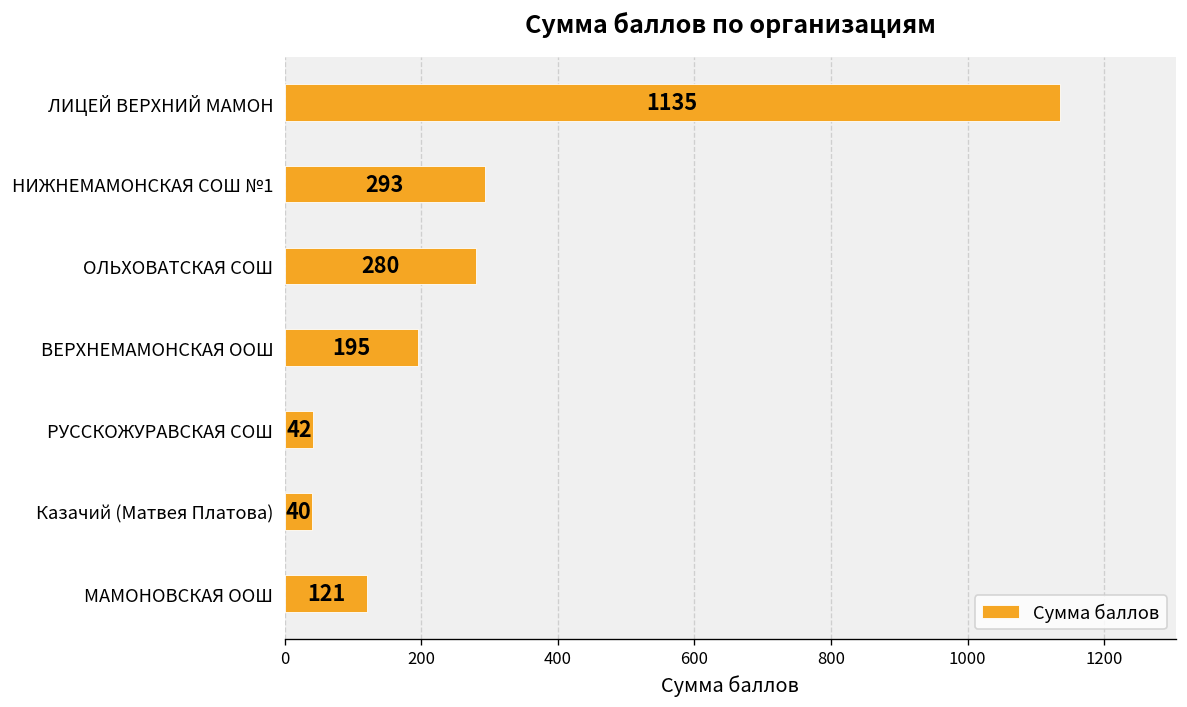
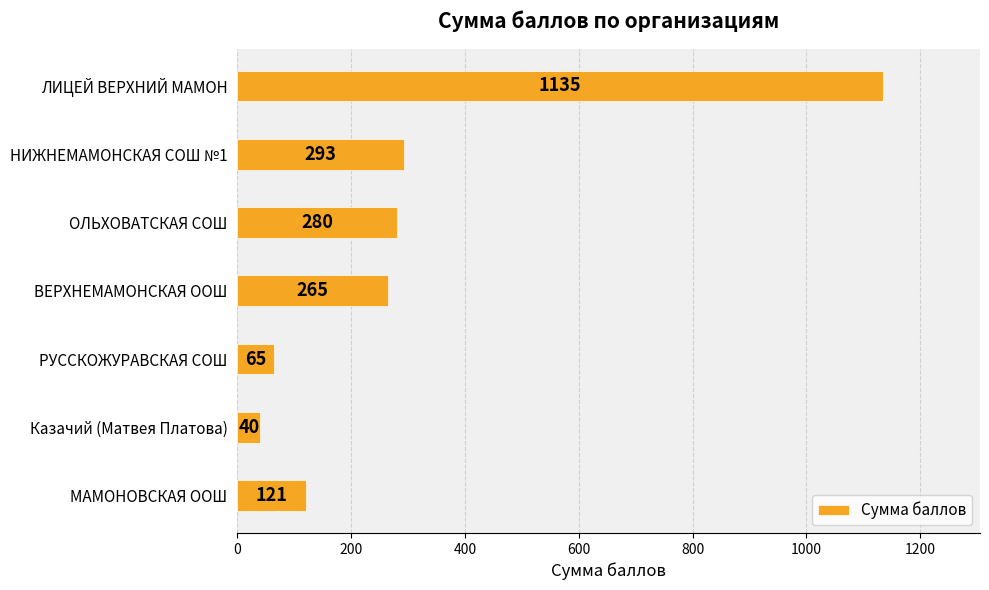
  {
    "ЛИЦЕЙ ВЕРХНИЙ МАМОН": 1135,
    "НИЖНЕМАМОНСКАЯ СОШ №1": 293,
    "ОЛЬХОВАТСКАЯ СОШ": 280,
-   "ВЕРХНЕМАМОНСКАЯ ООШ": 195,
-   "РУССКОЖУРАВСКАЯ СОШ": 42,
+   "ВЕРХНЕМАМОНСКАЯ ООШ": 265,
+   "РУССКОЖУРАВСКАЯ СОШ": 65,
    "Казачий (Матвея Платова)": 40,
    "МАМОНОВСКАЯ ООШ": 121
  }
